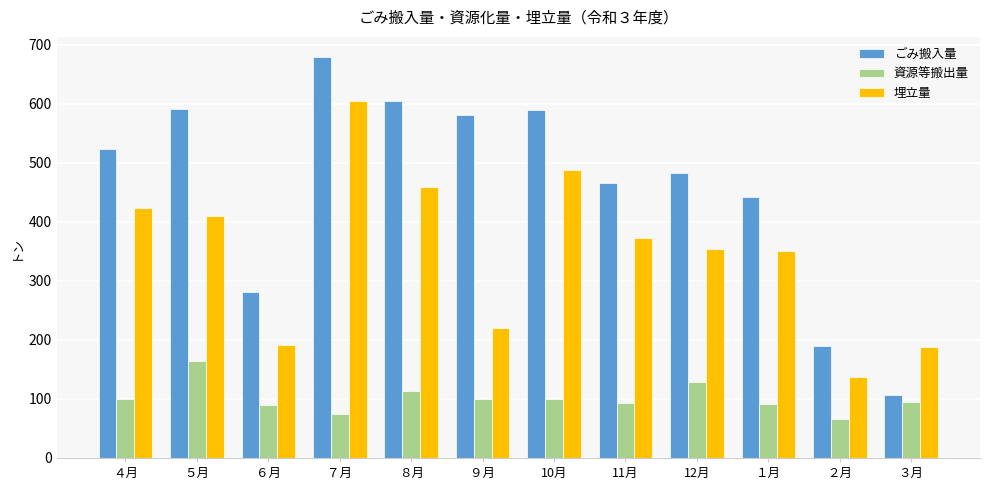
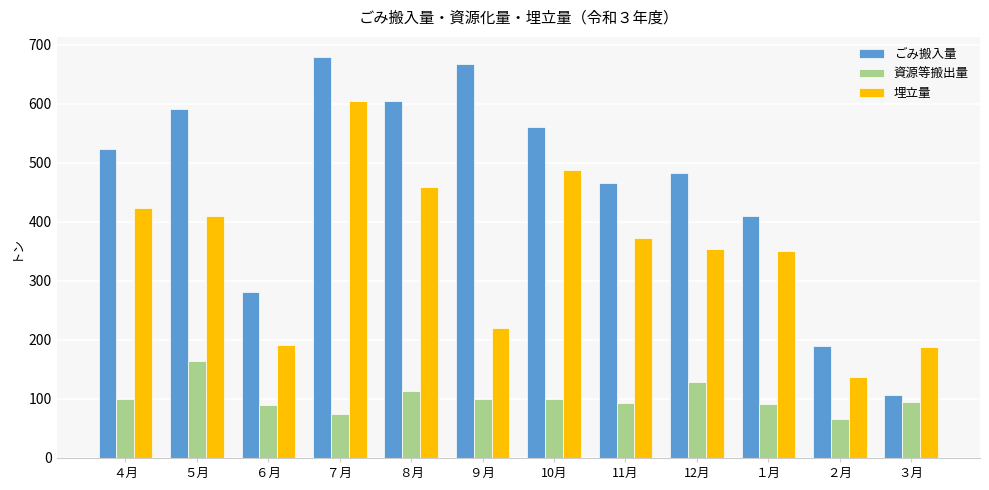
  {
    "ごみ搬入量": {
      "４月": 520,
      "５月": 590,
      "６月": 280,
      "７月": 680,
      "８月": 600,
-     "９月": 580,
-     "10月": 590,
+     "９月": 670,
+     "10月": 560,
      "11月": 470,
      "12月": 480,
-     "１月": 440,
+     "１月": 410,
      "２月": 190,
      "３月": 110
    },
    "資源等搬出量": {
      "４月": 100,
      "５月": 160,
      "６月": 90,
      "７月": 70,
      "８月": 110,
      "９月": 100,
      "10月": 100,
      "11月": 90,
      "12月": 130,
      "１月": 90,
      "２月": 70,
      "３月": 90
    },
    "埋立量": {
      "４月": 420,
      "５月": 410,
      "６月": 190,
      "７月": 600,
      "８月": 460,
      "９月": 220,
      "10月": 490,
      "11月": 370,
      "12月": 350,
      "１月": 350,
      "２月": 140,
      "３月": 190
    }
  }
